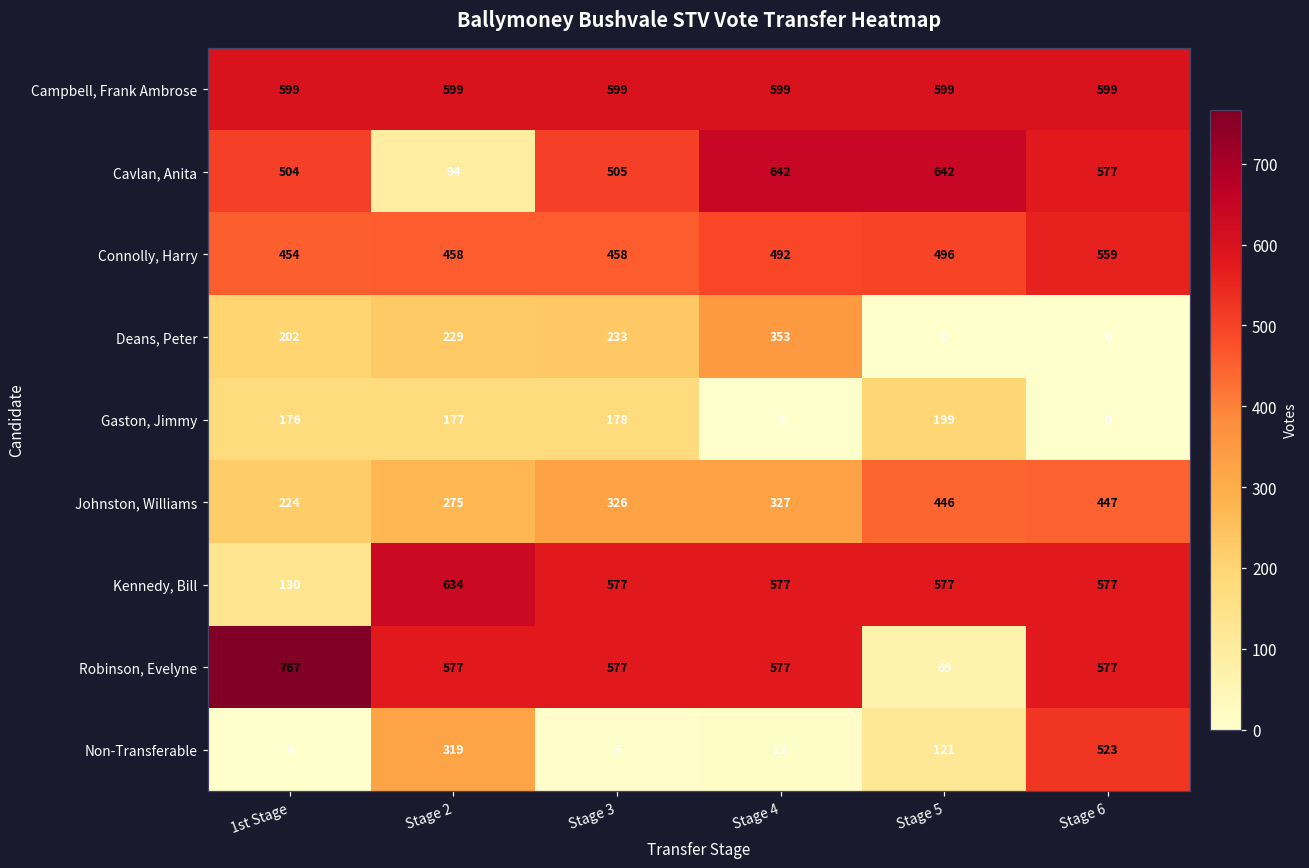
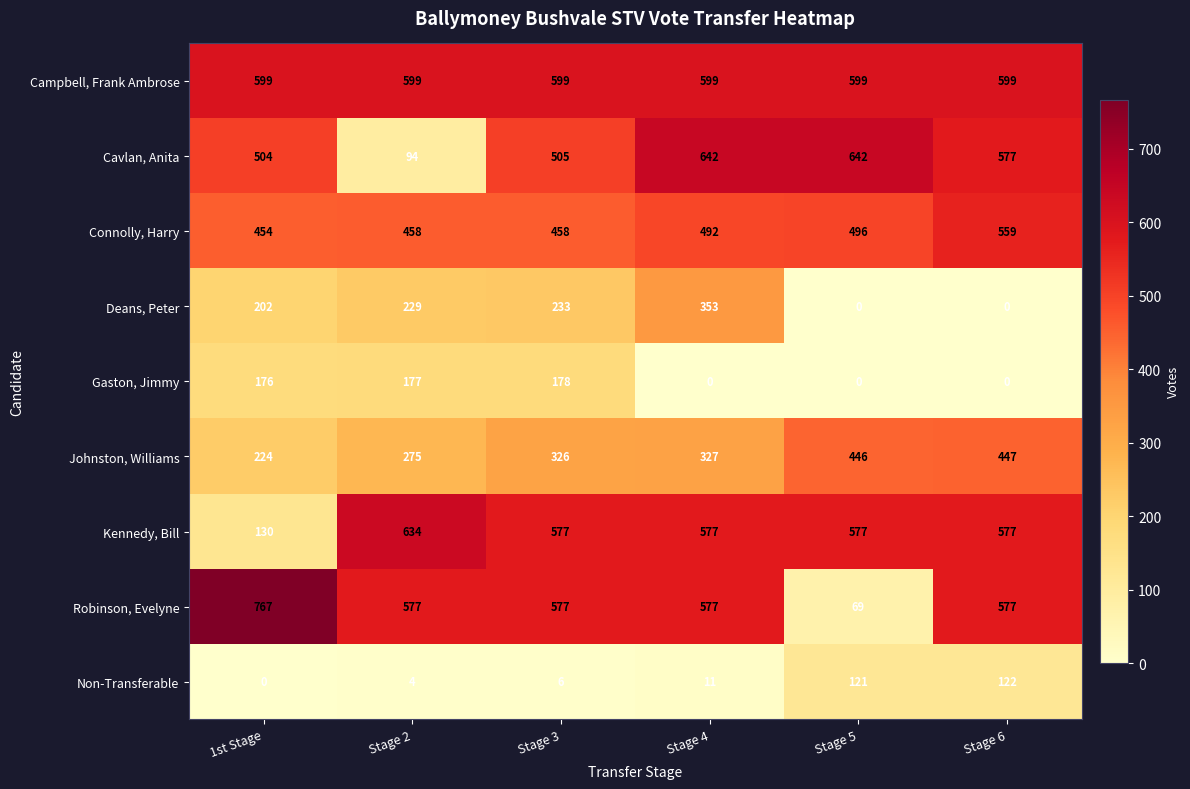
  {
    "Campbell, Frank Ambrose": {
      "1st Stage": 599,
      "Stage 2": 599,
      "Stage 3": 599,
      "Stage 4": 599,
      "Stage 5": 599,
      "Stage 6": 599
    },
    "Cavlan, Anita": {
      "1st Stage": 504,
      "Stage 2": 94,
      "Stage 3": 505,
      "Stage 4": 642,
      "Stage 5": 642,
      "Stage 6": 577
    },
    "Connolly, Harry": {
      "1st Stage": 454,
      "Stage 2": 458,
      "Stage 3": 458,
      "Stage 4": 492,
      "Stage 5": 496,
      "Stage 6": 559
    },
    "Deans, Peter": {
      "1st Stage": 202,
      "Stage 2": 229,
      "Stage 3": 233,
      "Stage 4": 353,
      "Stage 5": 0,
      "Stage 6": 0
    },
    "Gaston, Jimmy": {
      "1st Stage": 176,
      "Stage 2": 177,
      "Stage 3": 178,
      "Stage 4": 0,
-     "Stage 5": 199,
+     "Stage 5": 0,
      "Stage 6": 0
    },
    "Johnston, Williams": {
      "1st Stage": 224,
      "Stage 2": 275,
      "Stage 3": 326,
      "Stage 4": 327,
      "Stage 5": 446,
      "Stage 6": 447
    },
    "Kennedy, Bill": {
      "1st Stage": 130,
      "Stage 2": 634,
      "Stage 3": 577,
      "Stage 4": 577,
      "Stage 5": 577,
      "Stage 6": 577
    },
    "Robinson, Evelyne": {
      "1st Stage": 767,
      "Stage 2": 577,
      "Stage 3": 577,
      "Stage 4": 577,
      "Stage 5": 69,
      "Stage 6": 577
    },
    "Non-Transferable": {
      "1st Stage": 0,
-     "Stage 2": 319,
+     "Stage 2": 4,
      "Stage 3": 6,
      "Stage 4": 11,
      "Stage 5": 121,
-     "Stage 6": 523
+     "Stage 6": 122
    }
  }
